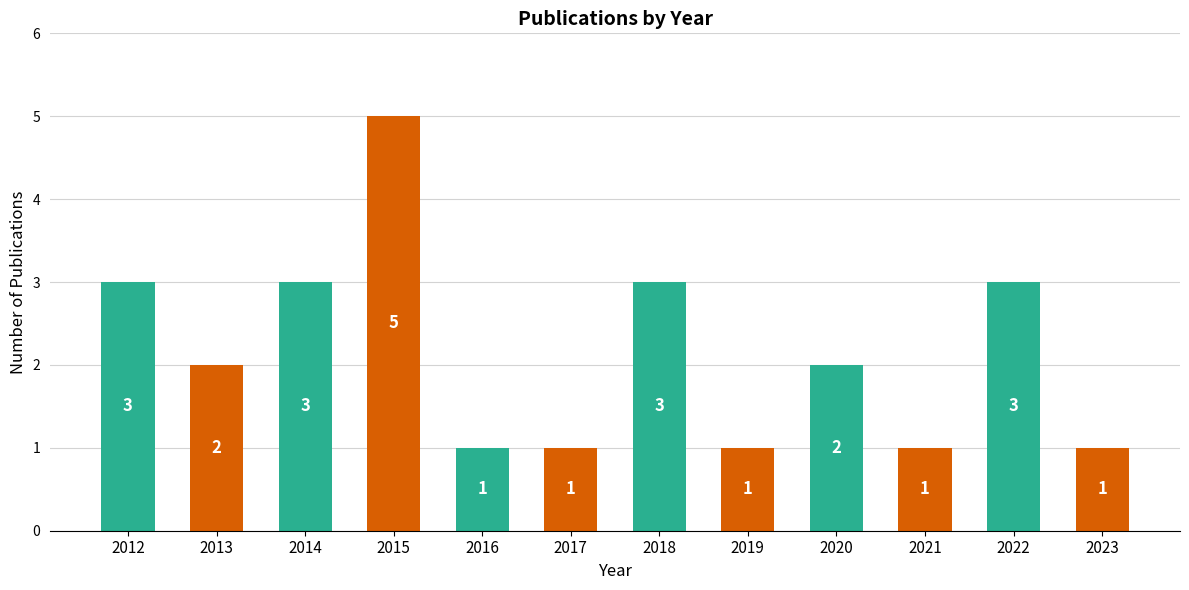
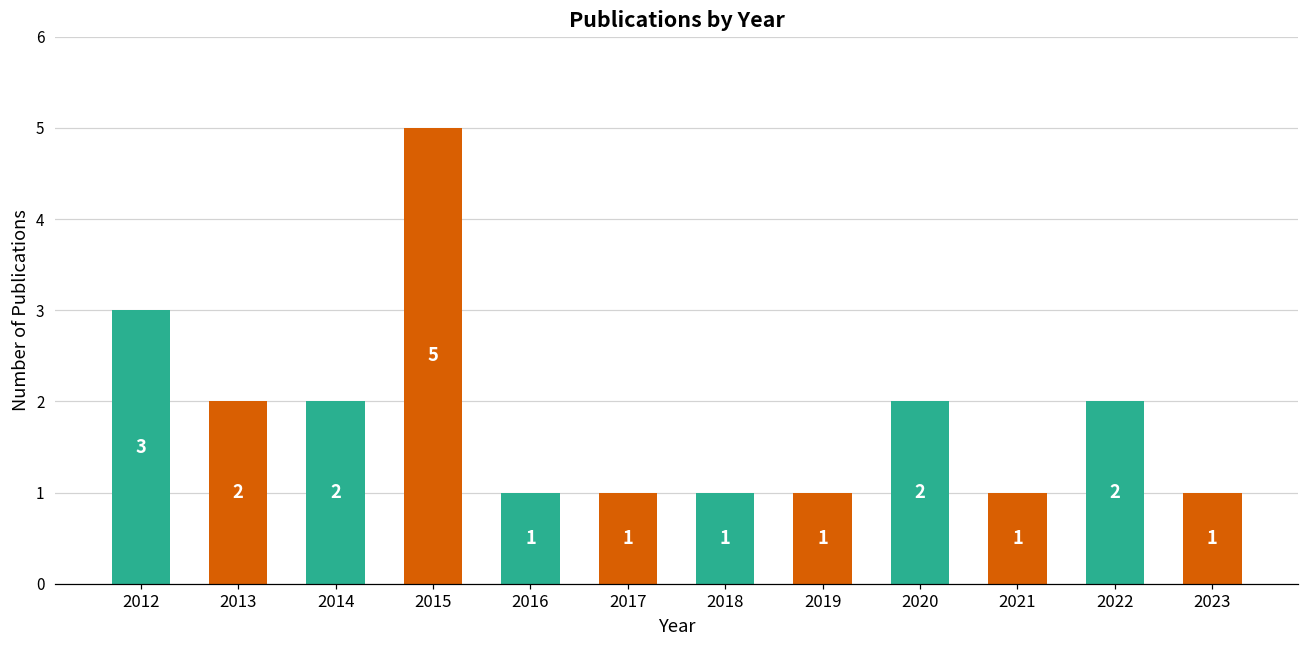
  {
    "2012": 3,
    "2013": 2,
-   "2014": 3,
+   "2014": 2,
    "2015": 5,
    "2016": 1,
    "2017": 1,
-   "2018": 3,
+   "2018": 1,
    "2019": 1,
    "2020": 2,
    "2021": 1,
-   "2022": 3,
+   "2022": 2,
    "2023": 1
  }
